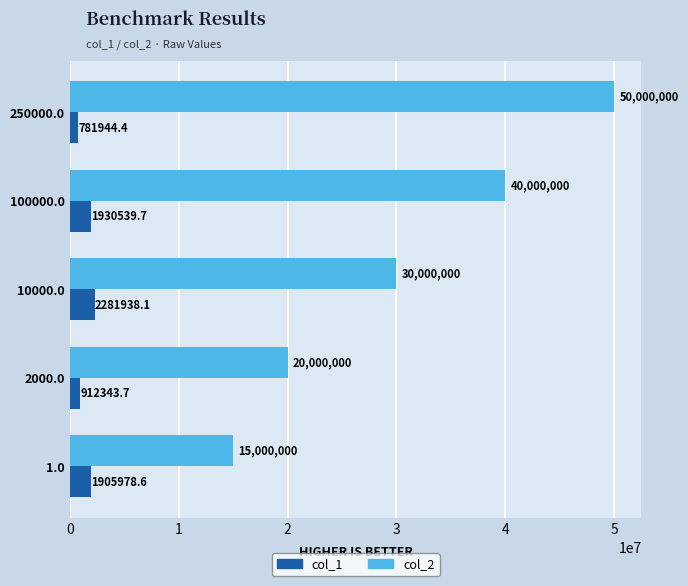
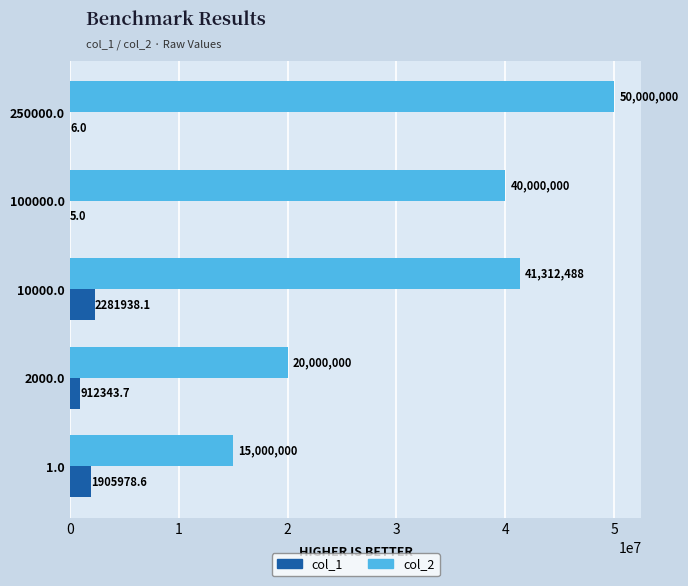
  {
    "col_2": {
      "250000.0": "50,000,000",
      "100000.0": "40,000,000",
-     "10000.0": "30,000,000",
+     "10000.0": "41,312,488",
      "2000.0": "20,000,000",
      "1.0": "15,000,000"
    },
    "col_1": {
-     "250000.0": "781944.4",
-     "100000.0": "1930539.7",
+     "250000.0": "6.0",
+     "100000.0": "5.0",
      "10000.0": "2281938.1",
      "2000.0": "912343.7",
      "1.0": "1905978.6"
    }
  }
